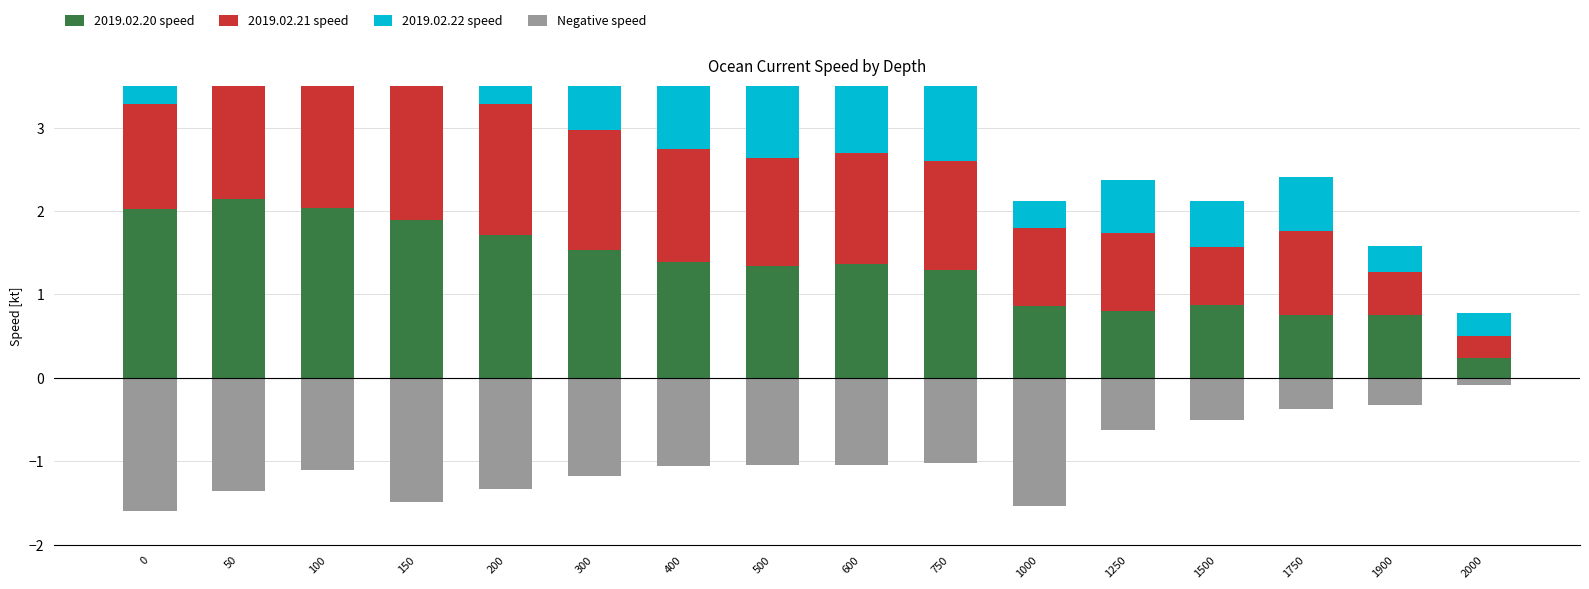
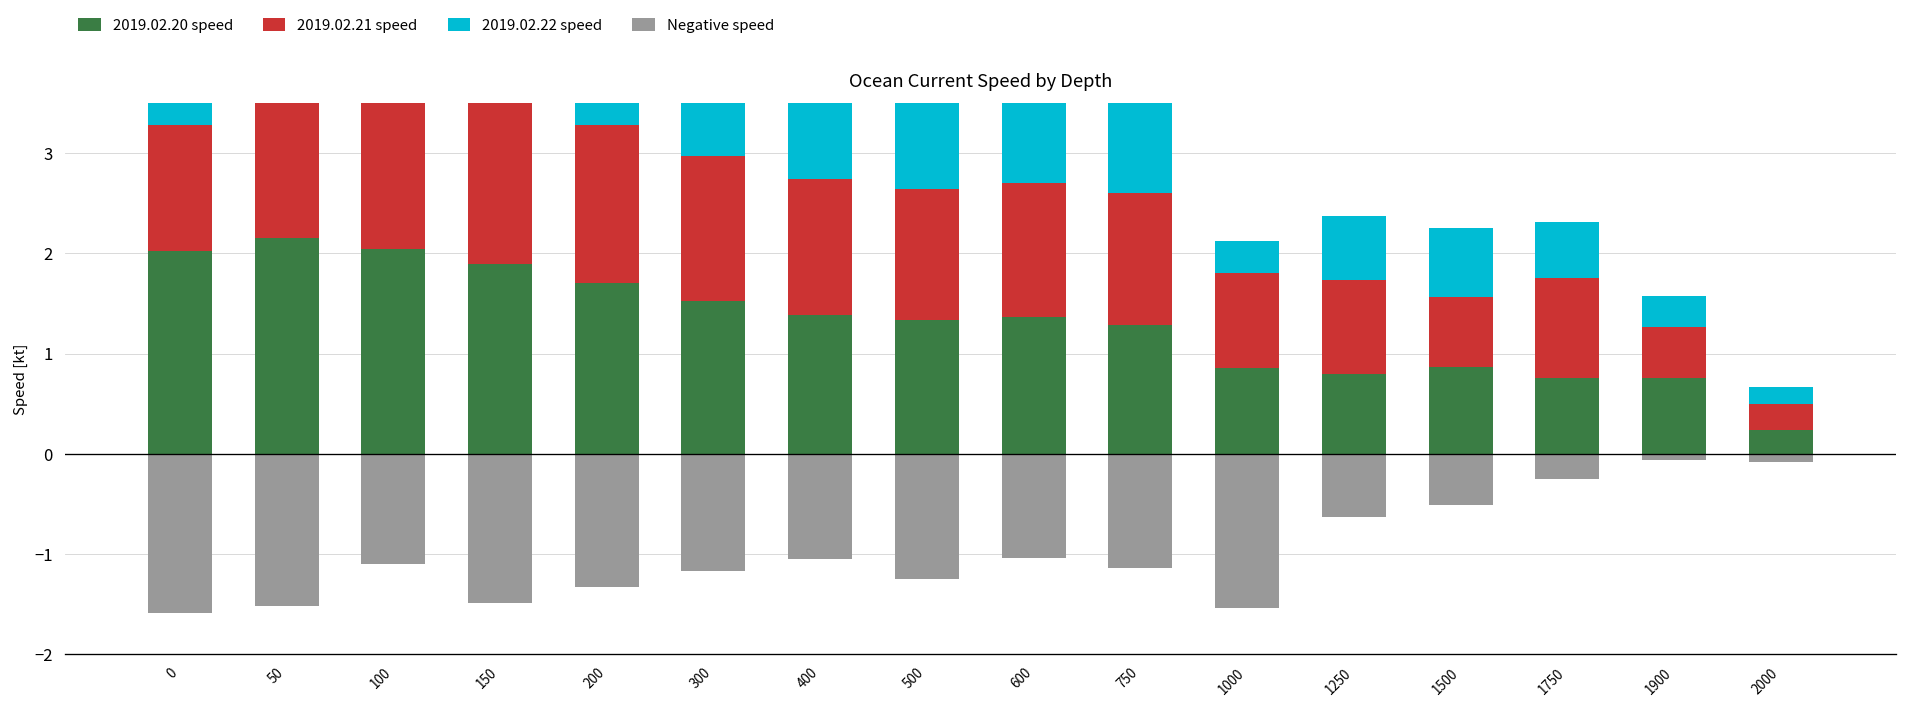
  {
    "2019.02.20 speed": {
      "0": 2.0,
      "50": 2.2,
      "100": 2.0,
      "150": 1.9,
      "200": 1.7,
      "300": 1.5,
      "400": 1.4,
      "500": 1.3,
      "600": 1.4,
      "750": 1.3,
      "1000": 0.9,
      "1250": 0.8,
      "1500": 0.9,
      "1750": 0.8,
      "1900": 0.8,
      "2000": 0.2
    },
    "2019.02.21 speed": {
      "0": 1.3,
      "200": 1.6,
      "300": 1.4,
      "400": 1.4,
      "500": 1.3,
      "600": 1.3,
      "750": 1.3,
      "1000": 0.9,
      "1250": 0.9,
      "1500": 0.7,
      "1750": 1.0,
      "1900": 0.5,
      "2000": 0.3
    },
    "2019.02.22 speed": {
      "1000": 0.3,
      "1250": 0.6,
-     "1500": 0.5,
-     "1750": 0.6,
+     "1500": 0.7,
+     "1750": 0.5,
      "1900": 0.3,
-     "2000": 0.3
+     "2000": 0.2
    },
    "Negative speed": {
      "0": -1.6,
-     "50": -1.4,
+     "50": -1.5,
      "100": -1.1,
      "150": -1.5,
      "200": -1.3,
      "300": -1.2,
      "400": -1.1,
-     "500": -1.0,
+     "500": -1.3,
      "600": -1.0,
-     "750": -1.0,
+     "750": -1.1,
      "1000": -1.5,
      "1250": -0.6,
      "1500": -0.5,
-     "1750": -0.4,
-     "1900": -0.3,
+     "1750": -0.3,
+     "1900": -0.1,
      "2000": -0.1
    }
  }
